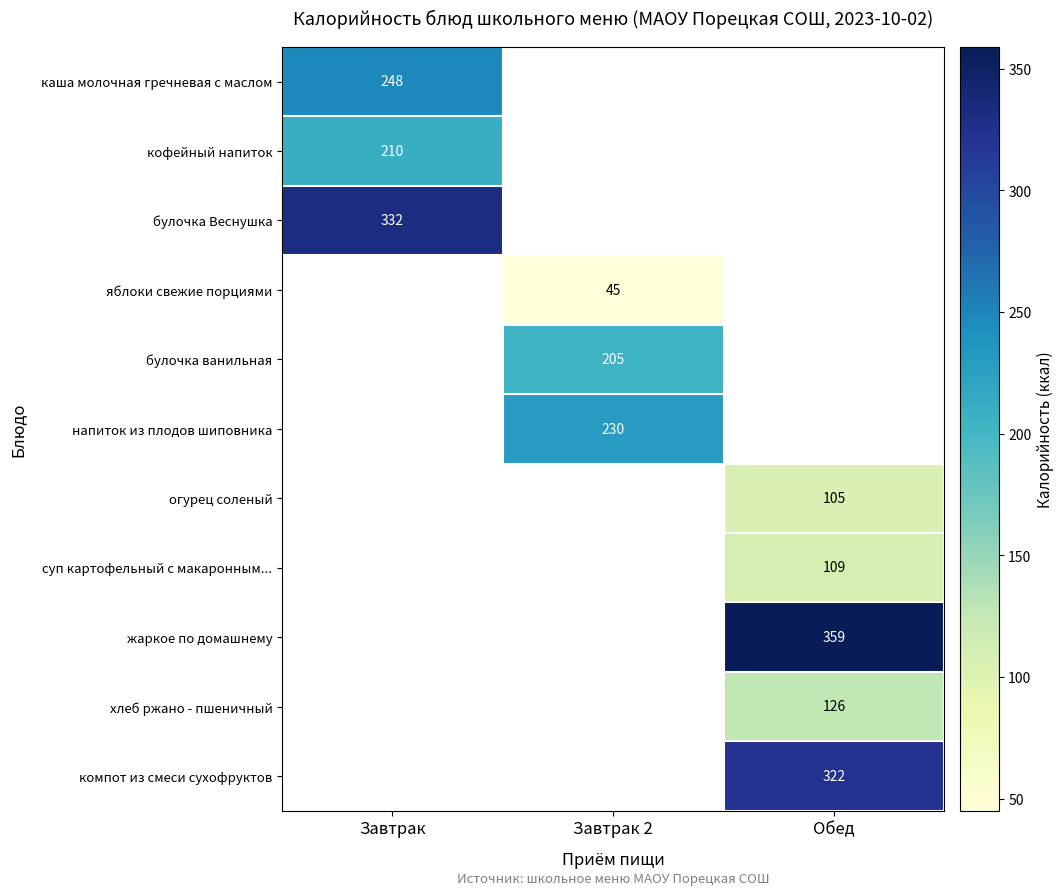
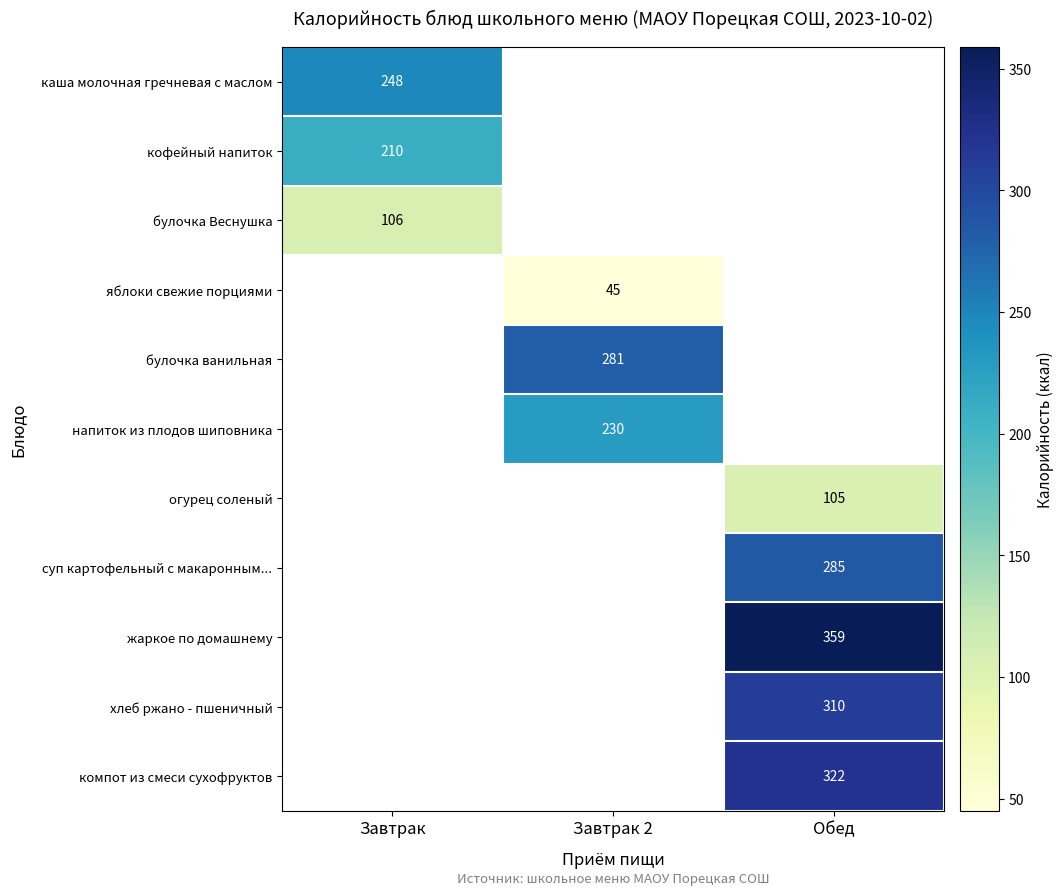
  {
    "каша молочная гречневая с маслом": {
      "Завтрак": 248
    },
    "кофейный напиток": {
      "Завтрак": 210
    },
    "булочка Веснушка": {
-     "Завтрак": 332
+     "Завтрак": 106
    },
    "яблоки свежие порциями": {
      "Завтрак 2": 45
    },
    "булочка ванильная": {
-     "Завтрак 2": 205
+     "Завтрак 2": 281
    },
    "напиток из плодов шиповника": {
      "Завтрак 2": 230
    },
    "огурец соленый": {
      "Обед": 105
    },
    "суп картофельный с макаронным...": {
-     "Обед": 109
+     "Обед": 285
    },
    "жаркое по домашнему": {
      "Обед": 359
    },
    "хлеб ржано - пшеничный": {
-     "Обед": 126
+     "Обед": 310
    },
    "компот из смеси сухофруктов": {
      "Обед": 322
    }
  }
